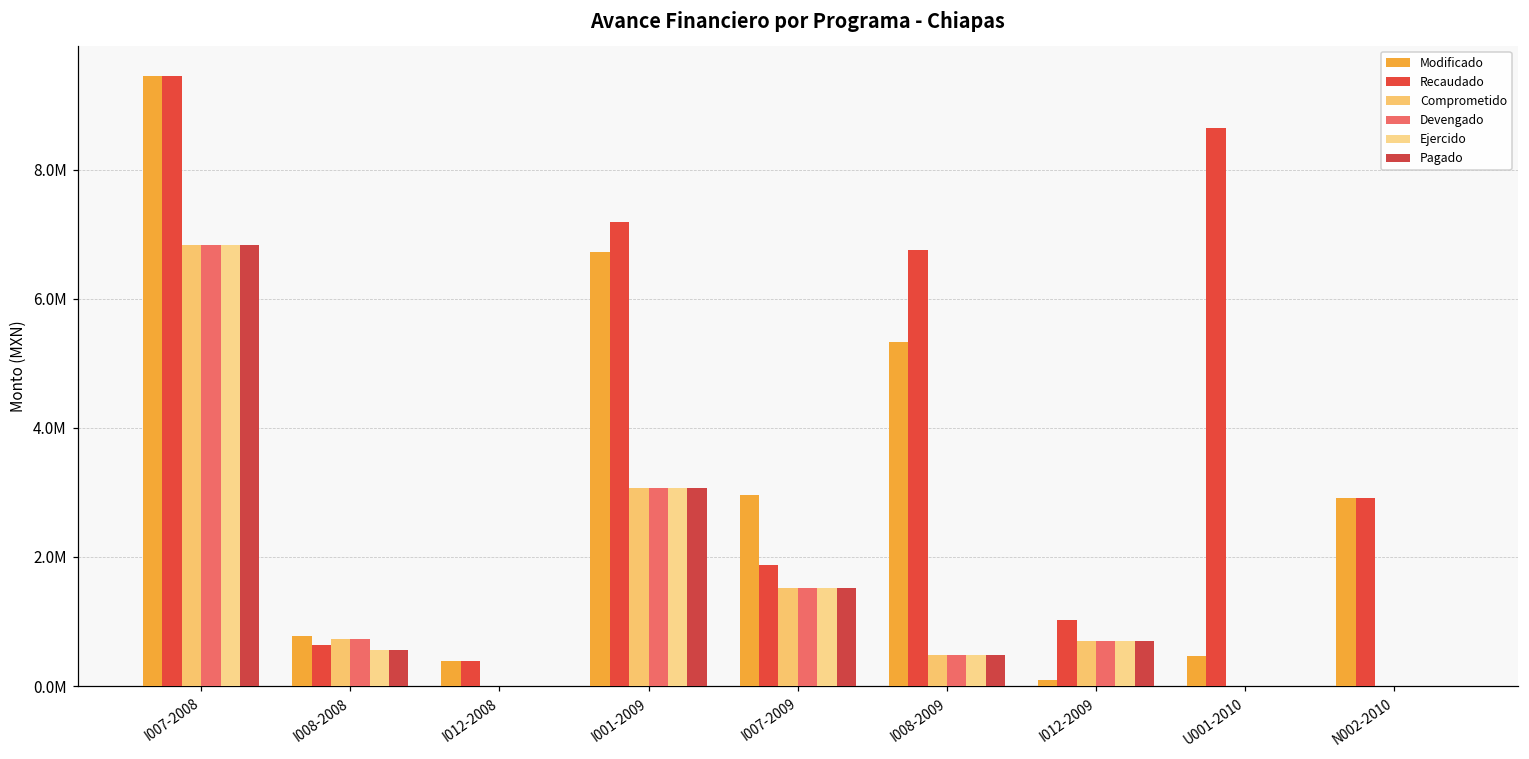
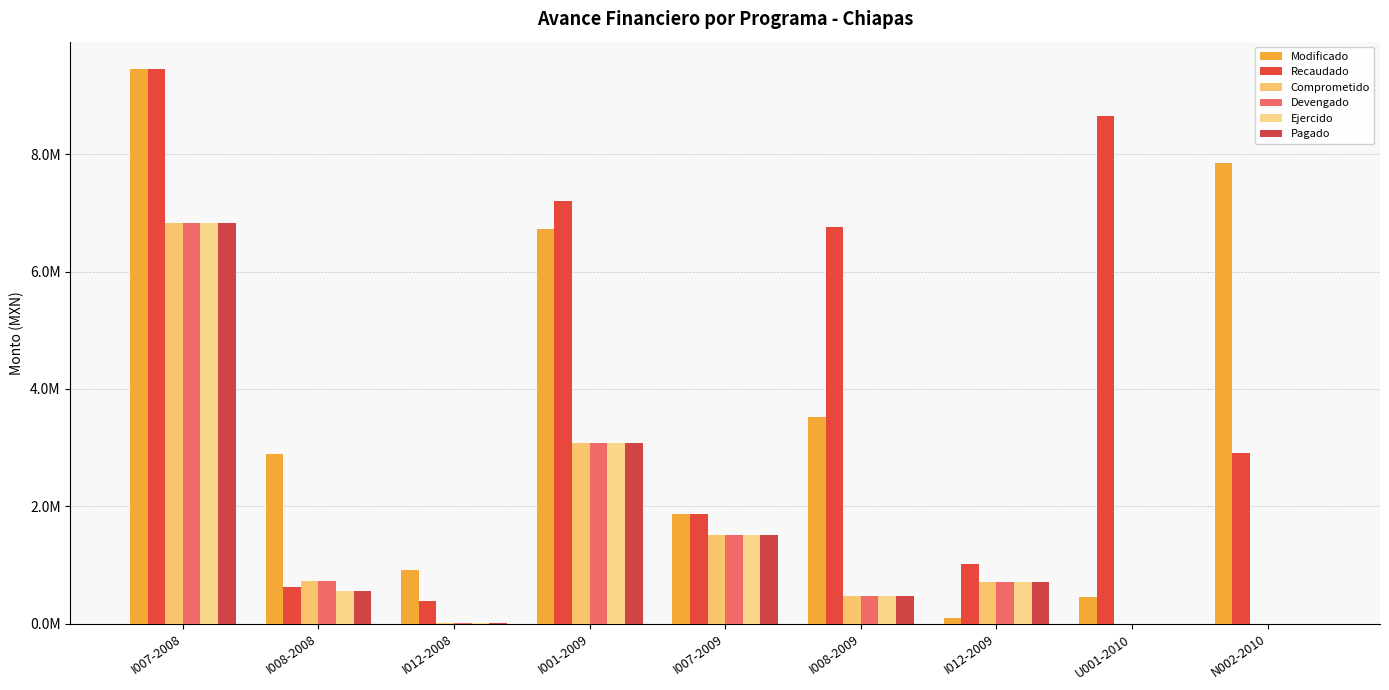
  {
    "Modificado": {
      "I007-2008": 9400000,
-     "I008-2008": 800000,
-     "I012-2008": 400000,
+     "I008-2008": 2900000,
+     "I012-2008": 900000,
      "I001-2009": 6700000,
-     "I007-2009": 3000000,
-     "I008-2009": 5300000,
+     "I007-2009": 1900000,
+     "I008-2009": 3500000,
      "I012-2009": 100000,
      "U001-2010": 500000,
-     "N002-2010": 2900000
+     "N002-2010": 7800000
    }
  }
